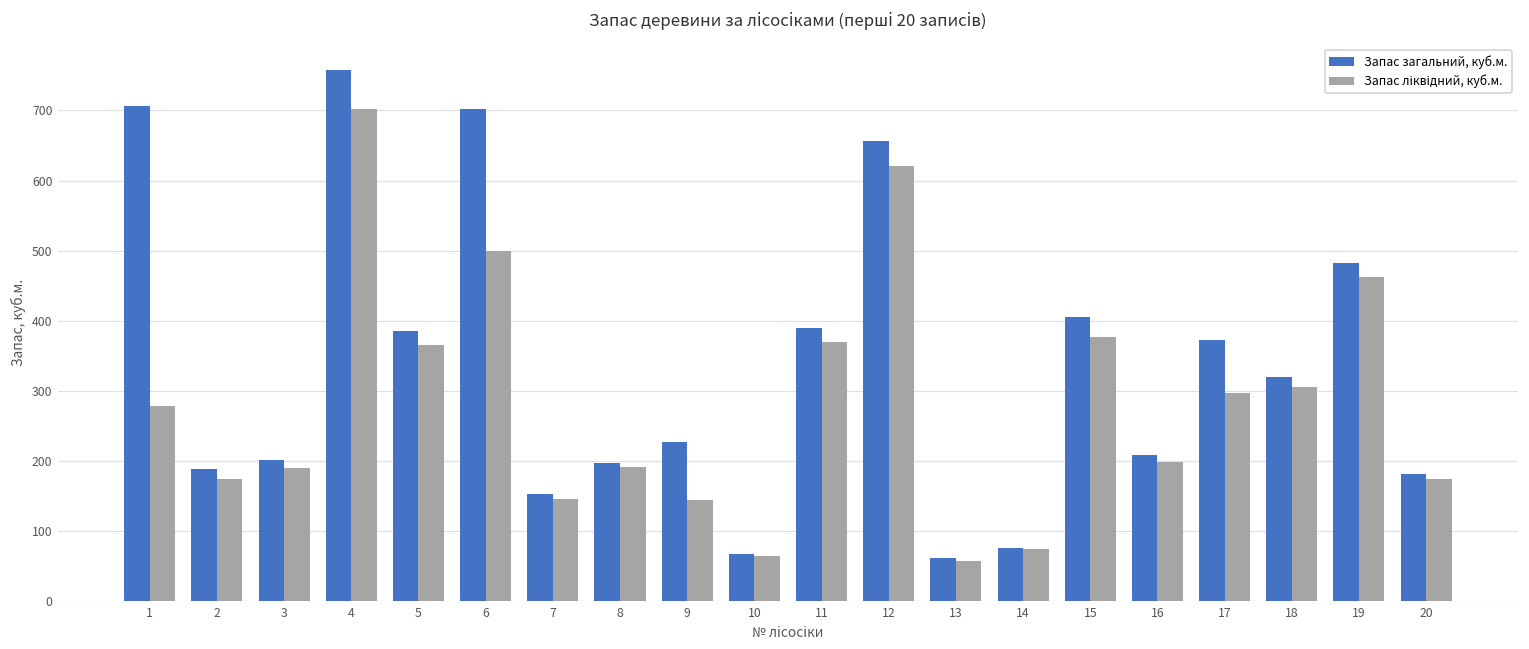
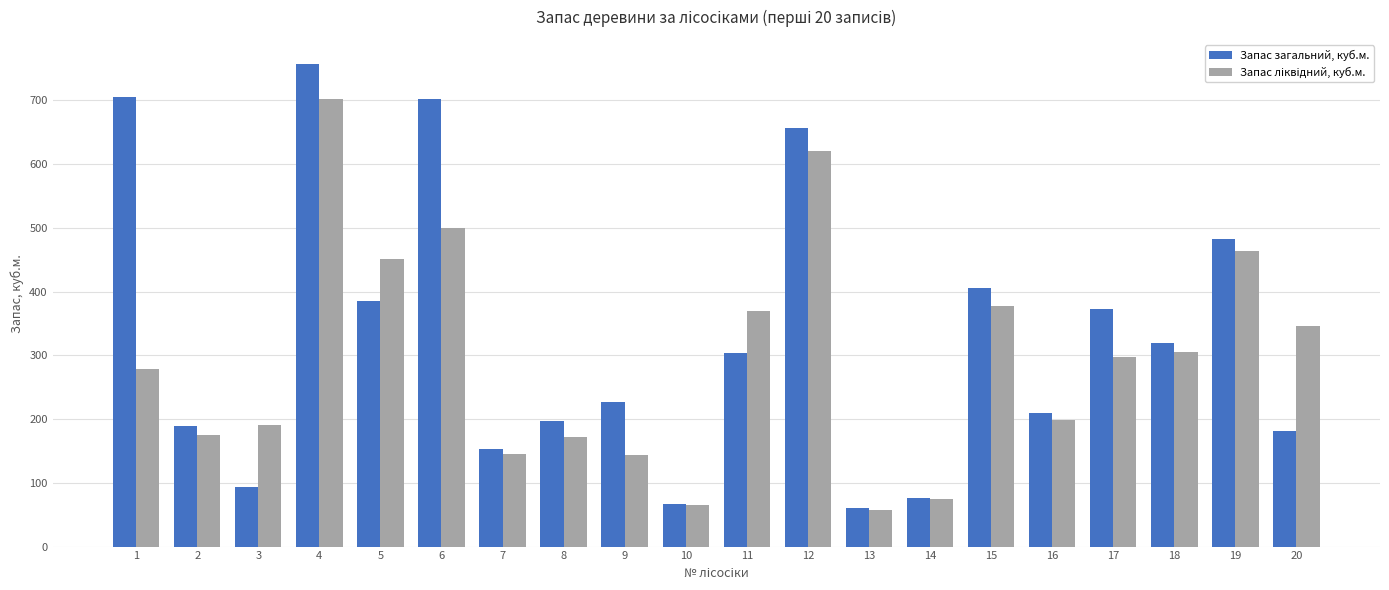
  {
    "Запас загальний, куб.м.": {
      "1": 710,
      "2": 190,
-     "3": 200,
+     "3": 90,
      "4": 760,
      "5": 390,
      "6": 700,
      "7": 150,
      "8": 200,
      "9": 230,
      "10": 70,
-     "11": 390,
+     "11": 300,
      "12": 660,
      "13": 60,
      "14": 80,
      "15": 410,
      "16": 210,
      "17": 370,
      "18": 320,
      "19": 480,
      "20": 180
    },
    "Запас ліквідний, куб.м.": {
      "1": 280,
      "2": 180,
      "3": 190,
      "4": 700,
-     "5": 370,
+     "5": 450,
      "6": 500,
      "7": 150,
-     "8": 190,
+     "8": 170,
      "9": 140,
      "10": 70,
      "11": 370,
      "12": 620,
      "13": 60,
      "14": 70,
      "15": 380,
      "16": 200,
      "17": 300,
      "18": 310,
      "19": 460,
-     "20": 180
+     "20": 350
    }
  }
